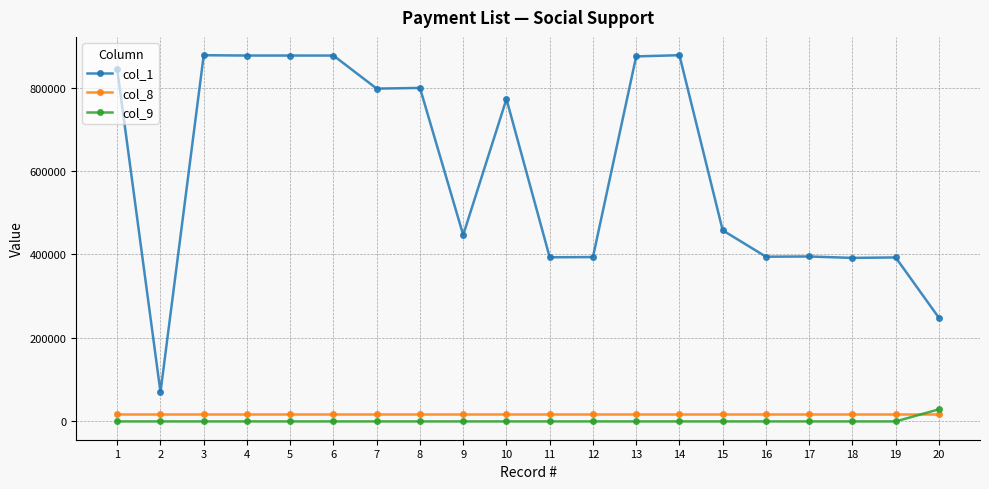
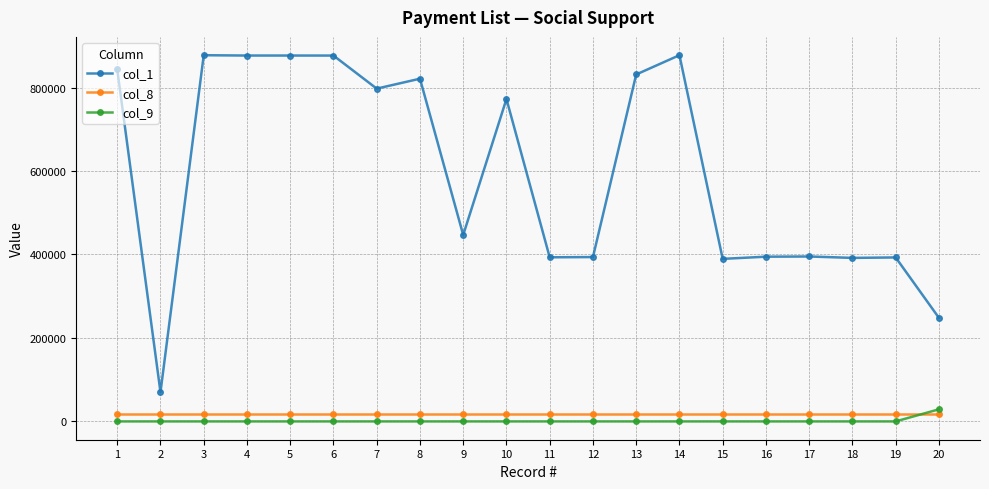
  {
    "col_1": {
      "2": 70000,
      "3": 880000,
      "4": 880000,
      "5": 880000,
      "6": 880000,
      "7": 800000,
-     "8": 800000,
+     "8": 820000,
      "9": 450000,
      "10": 770000,
      "11": 390000,
      "12": 390000,
-     "13": 870000,
+     "13": 830000,
      "14": 880000,
-     "15": 460000,
+     "15": 390000,
      "16": 390000,
      "17": 400000,
      "18": 390000,
      "19": 390000,
      "20": 250000
    },
    "col_8": {
      "1": 20000,
      "2": 20000,
      "3": 20000,
      "4": 20000,
      "5": 20000,
      "6": 20000,
      "7": 20000,
      "8": 20000,
      "9": 20000,
      "10": 20000,
      "11": 20000,
      "12": 20000,
      "13": 20000,
      "14": 20000,
      "15": 20000,
      "16": 20000,
      "17": 20000,
      "18": 20000,
      "19": 20000,
      "20": 20000
    },
    "col_9": {
      "1": 0,
      "2": 0,
      "3": 0,
      "4": 0,
      "5": 0,
      "6": 0,
      "7": 0,
      "8": 0,
      "9": 0,
      "10": 0,
      "11": 0,
      "12": 0,
      "13": 0,
      "14": 0,
      "15": 0,
      "16": 0,
      "17": 0,
      "18": 0,
      "19": 0,
      "20": 30000
    }
  }
